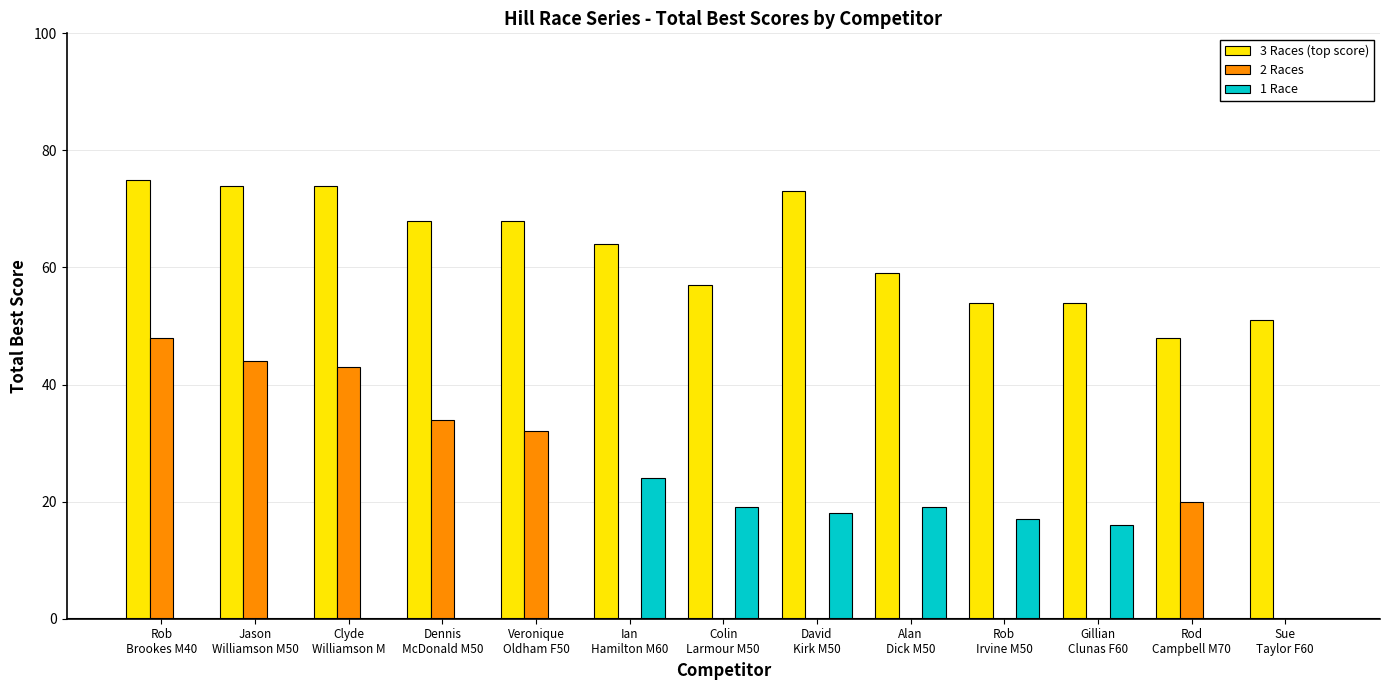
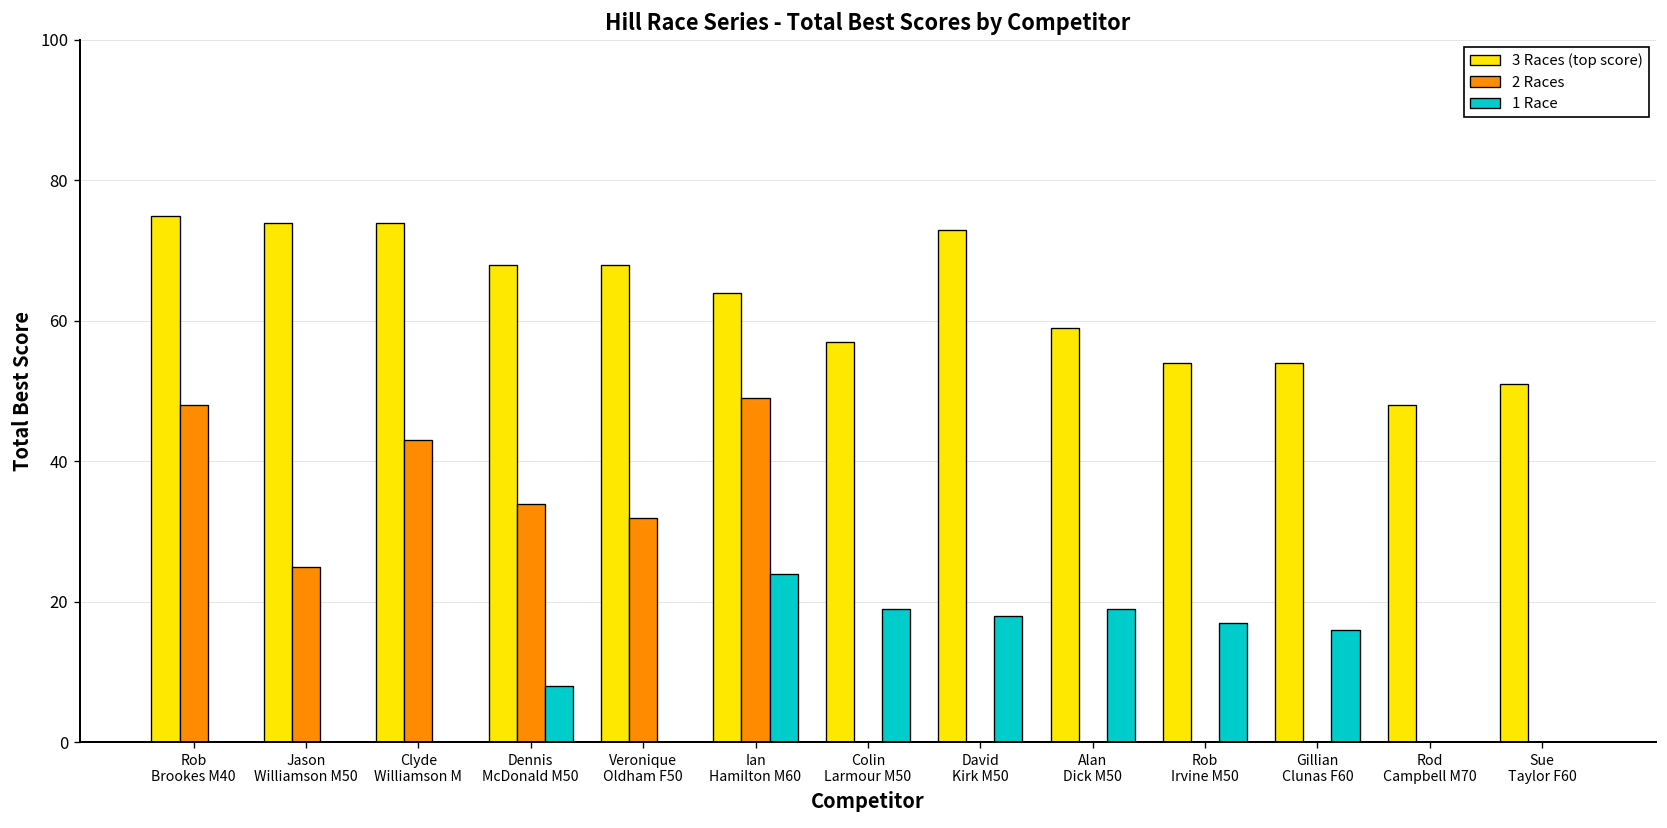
  {
    "3 Races (top score)": {
      "Rob Brookes M40": 75,
      "Jason Williamson M50": 74,
      "Clyde Williamson M": 74,
      "Dennis McDonald M50": 68,
      "Veronique Oldham F50": 68,
      "Ian Hamilton M60": 64,
      "Colin Larmour M50": 57,
      "David Kirk M50": 73,
      "Alan Dick M50": 59,
      "Rob Irvine M50": 54,
      "Gillian Clunas F60": 54,
      "Rod Campbell M70": 48,
      "Sue Taylor F60": 51
    },
    "2 Races": {
      "Rob Brookes M40": 48,
-     "Jason Williamson M50": 44,
+     "Jason Williamson M50": 25,
      "Clyde Williamson M": 43,
      "Dennis McDonald M50": 34,
      "Veronique Oldham F50": 32,
-     "Ian Hamilton M60": 0,
+     "Ian Hamilton M60": 49,
      "Colin Larmour M50": 0,
      "David Kirk M50": 0,
      "Alan Dick M50": 0,
      "Rob Irvine M50": 0,
      "Gillian Clunas F60": 0,
-     "Rod Campbell M70": 20,
+     "Rod Campbell M70": 0,
      "Sue Taylor F60": 0
    },
    "1 Race": {
      "Rob Brookes M40": 0,
      "Jason Williamson M50": 0,
      "Clyde Williamson M": 0,
-     "Dennis McDonald M50": 0,
+     "Dennis McDonald M50": 8,
      "Veronique Oldham F50": 0,
      "Ian Hamilton M60": 24,
      "Colin Larmour M50": 19,
      "David Kirk M50": 18,
      "Alan Dick M50": 19,
      "Rob Irvine M50": 17,
      "Gillian Clunas F60": 16,
      "Rod Campbell M70": 0,
      "Sue Taylor F60": 0
    }
  }
